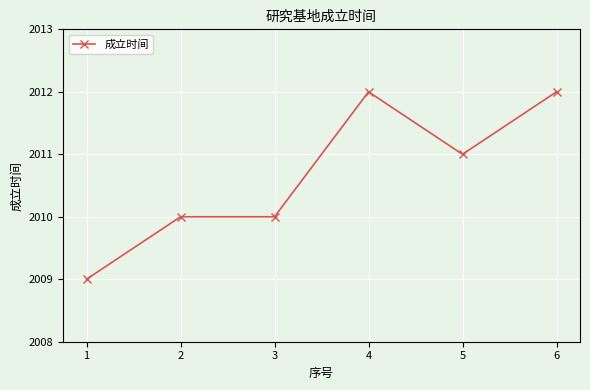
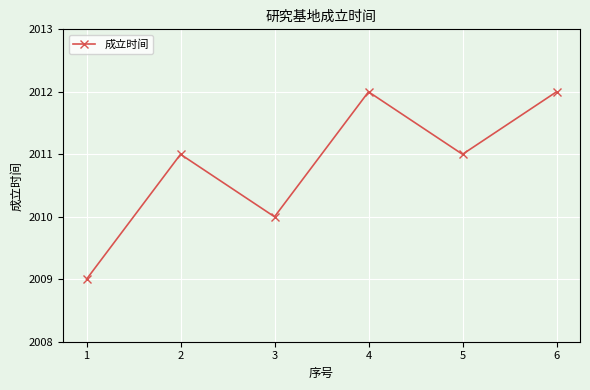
  {
    "1": 2009,
-   "2": 2010,
+   "2": 2011,
    "3": 2010,
    "4": 2012,
    "5": 2011,
    "6": 2012
  }
